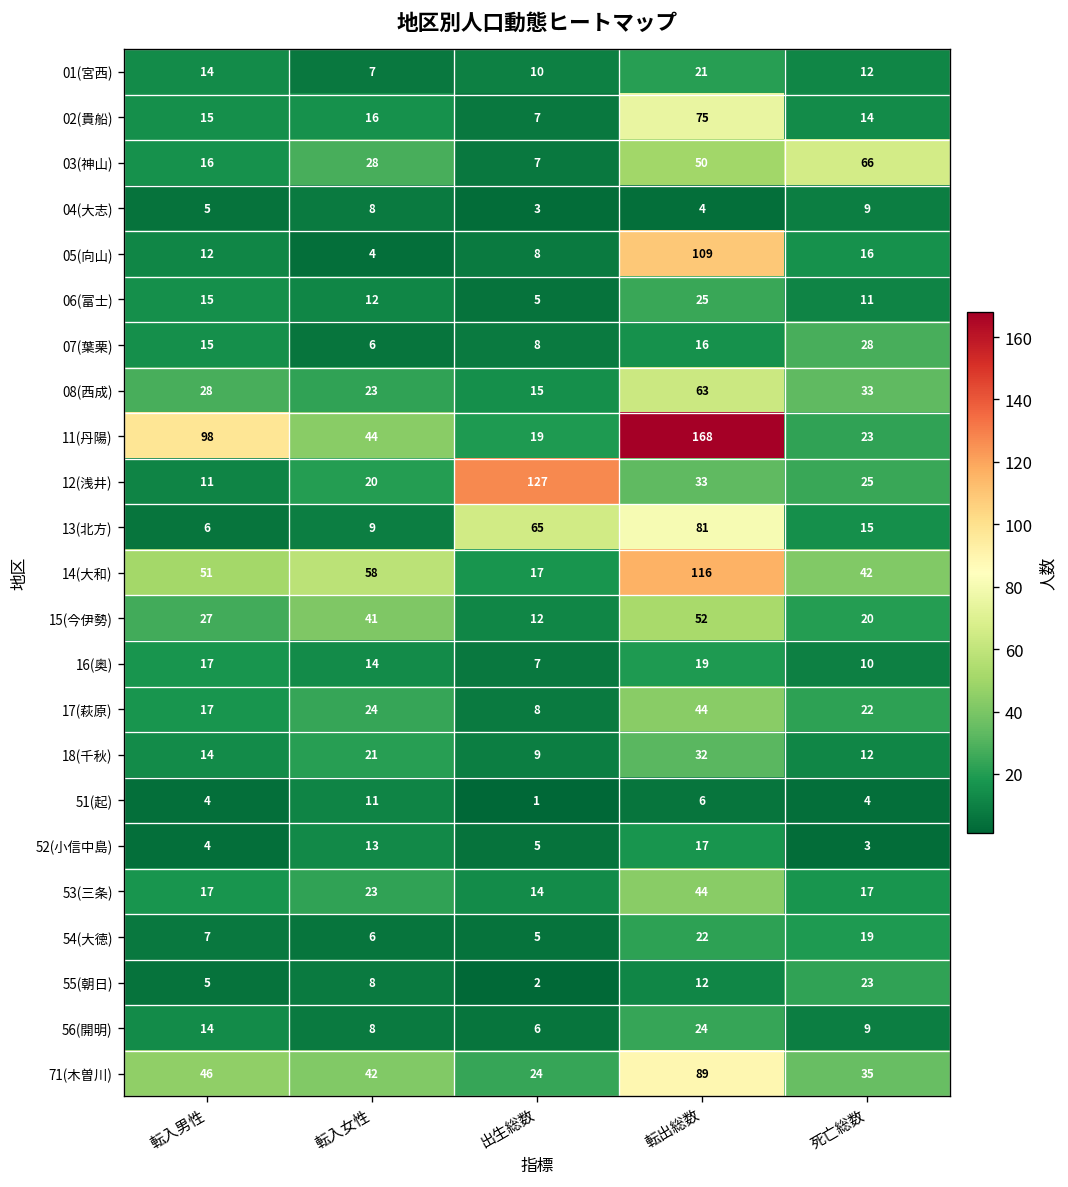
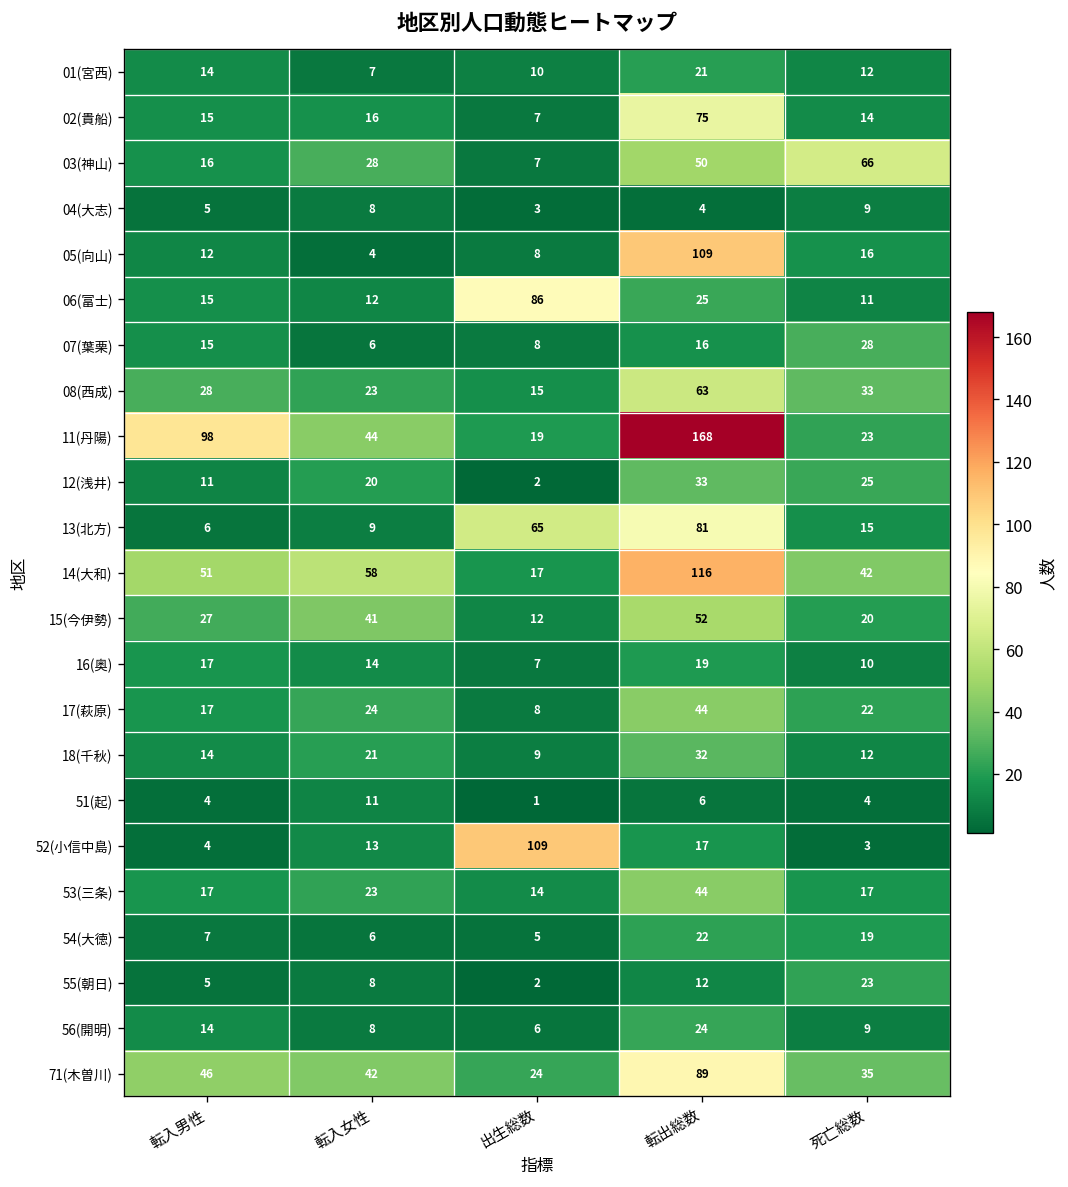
  {
    "01(宮西)": {
      "転入男性": 14,
      "転入女性": 7,
      "出生総数": 10,
      "転出総数": 21,
      "死亡総数": 12
    },
    "02(貴船)": {
      "転入男性": 15,
      "転入女性": 16,
      "出生総数": 7,
      "転出総数": 75,
      "死亡総数": 14
    },
    "03(神山)": {
      "転入男性": 16,
      "転入女性": 28,
      "出生総数": 7,
      "転出総数": 50,
      "死亡総数": 66
    },
    "04(大志)": {
      "転入男性": 5,
      "転入女性": 8,
      "出生総数": 3,
      "転出総数": 4,
      "死亡総数": 9
    },
    "05(向山)": {
      "転入男性": 12,
      "転入女性": 4,
      "出生総数": 8,
      "転出総数": 109,
      "死亡総数": 16
    },
    "06(富士)": {
      "転入男性": 15,
      "転入女性": 12,
-     "出生総数": 5,
+     "出生総数": 86,
      "転出総数": 25,
      "死亡総数": 11
    },
    "07(葉栗)": {
      "転入男性": 15,
      "転入女性": 6,
      "出生総数": 8,
      "転出総数": 16,
      "死亡総数": 28
    },
    "08(西成)": {
      "転入男性": 28,
      "転入女性": 23,
      "出生総数": 15,
      "転出総数": 63,
      "死亡総数": 33
    },
    "11(丹陽)": {
      "転入男性": 98,
      "転入女性": 44,
      "出生総数": 19,
      "転出総数": 168,
      "死亡総数": 23
    },
    "12(浅井)": {
      "転入男性": 11,
      "転入女性": 20,
-     "出生総数": 127,
+     "出生総数": 2,
      "転出総数": 33,
      "死亡総数": 25
    },
    "13(北方)": {
      "転入男性": 6,
      "転入女性": 9,
      "出生総数": 65,
      "転出総数": 81,
      "死亡総数": 15
    },
    "14(大和)": {
      "転入男性": 51,
      "転入女性": 58,
      "出生総数": 17,
      "転出総数": 116,
      "死亡総数": 42
    },
    "15(今伊勢)": {
      "転入男性": 27,
      "転入女性": 41,
      "出生総数": 12,
      "転出総数": 52,
      "死亡総数": 20
    },
    "16(奥)": {
      "転入男性": 17,
      "転入女性": 14,
      "出生総数": 7,
      "転出総数": 19,
      "死亡総数": 10
    },
    "17(萩原)": {
      "転入男性": 17,
      "転入女性": 24,
      "出生総数": 8,
      "転出総数": 44,
      "死亡総数": 22
    },
    "18(千秋)": {
      "転入男性": 14,
      "転入女性": 21,
      "出生総数": 9,
      "転出総数": 32,
      "死亡総数": 12
    },
    "51(起)": {
      "転入男性": 4,
      "転入女性": 11,
      "出生総数": 1,
      "転出総数": 6,
      "死亡総数": 4
    },
    "52(小信中島)": {
      "転入男性": 4,
      "転入女性": 13,
-     "出生総数": 5,
+     "出生総数": 109,
      "転出総数": 17,
      "死亡総数": 3
    },
    "53(三条)": {
      "転入男性": 17,
      "転入女性": 23,
      "出生総数": 14,
      "転出総数": 44,
      "死亡総数": 17
    },
    "54(大徳)": {
      "転入男性": 7,
      "転入女性": 6,
      "出生総数": 5,
      "転出総数": 22,
      "死亡総数": 19
    },
    "55(朝日)": {
      "転入男性": 5,
      "転入女性": 8,
      "出生総数": 2,
      "転出総数": 12,
      "死亡総数": 23
    },
    "56(開明)": {
      "転入男性": 14,
      "転入女性": 8,
      "出生総数": 6,
      "転出総数": 24,
      "死亡総数": 9
    },
    "71(木曽川)": {
      "転入男性": 46,
      "転入女性": 42,
      "出生総数": 24,
      "転出総数": 89,
      "死亡総数": 35
    }
  }
